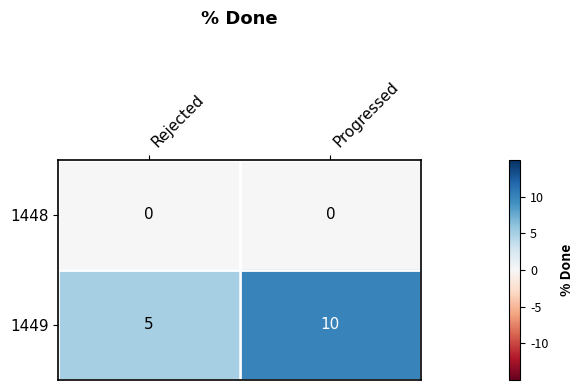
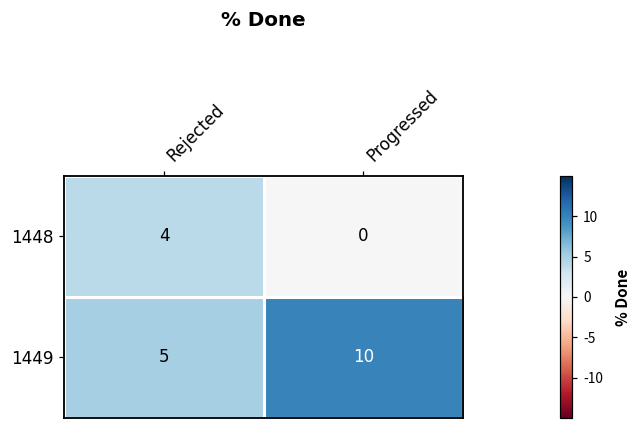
  {
    "1448": {
-     "Rejected": 0,
+     "Rejected": 4,
      "Progressed": 0
    },
    "1449": {
      "Rejected": 5,
      "Progressed": 10
    }
  }
